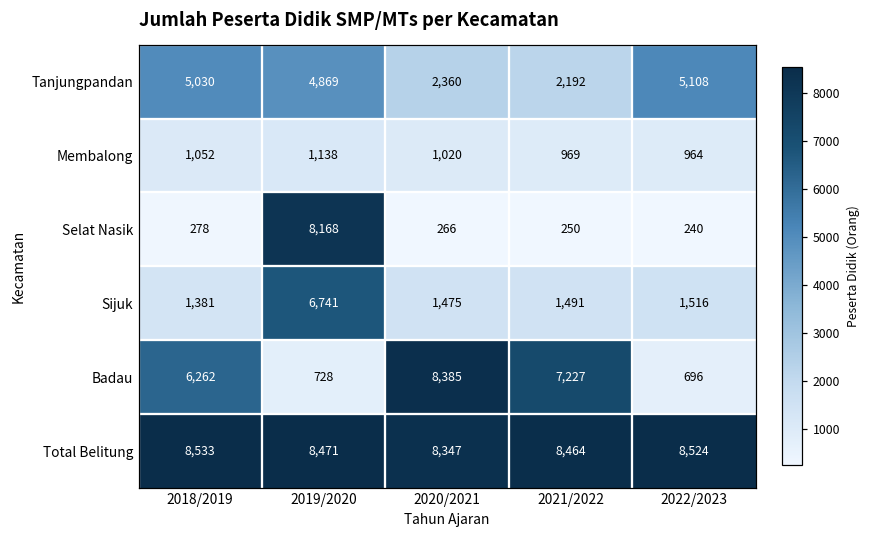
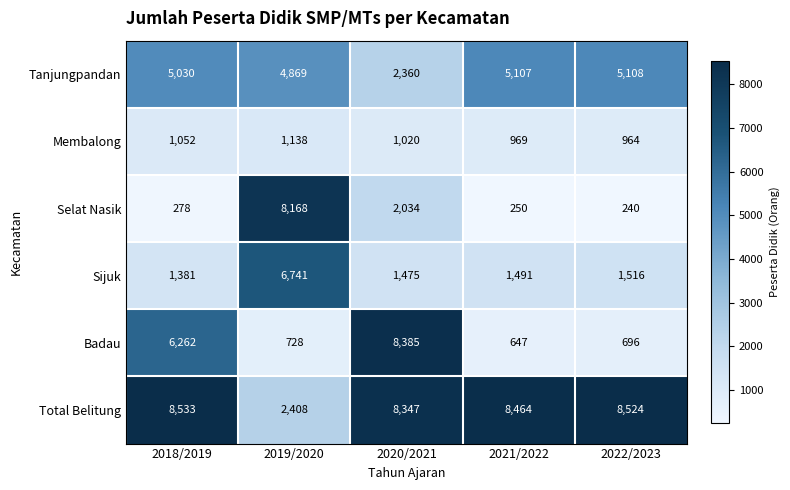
  {
    "Tanjungpandan": {
      "2018/2019": "5,030",
      "2019/2020": "4,869",
      "2020/2021": "2,360",
-     "2021/2022": "2,192",
+     "2021/2022": "5,107",
      "2022/2023": "5,108"
    },
    "Membalong": {
      "2018/2019": "1,052",
      "2019/2020": "1,138",
      "2020/2021": "1,020",
      "2021/2022": "969",
      "2022/2023": "964"
    },
    "Selat Nasik": {
      "2018/2019": "278",
      "2019/2020": "8,168",
-     "2020/2021": "266",
+     "2020/2021": "2,034",
      "2021/2022": "250",
      "2022/2023": "240"
    },
    "Sijuk": {
      "2018/2019": "1,381",
      "2019/2020": "6,741",
      "2020/2021": "1,475",
      "2021/2022": "1,491",
      "2022/2023": "1,516"
    },
    "Badau": {
      "2018/2019": "6,262",
      "2019/2020": "728",
      "2020/2021": "8,385",
-     "2021/2022": "7,227",
+     "2021/2022": "647",
      "2022/2023": "696"
    },
    "Total Belitung": {
      "2018/2019": "8,533",
-     "2019/2020": "8,471",
+     "2019/2020": "2,408",
      "2020/2021": "8,347",
      "2021/2022": "8,464",
      "2022/2023": "8,524"
    }
  }
